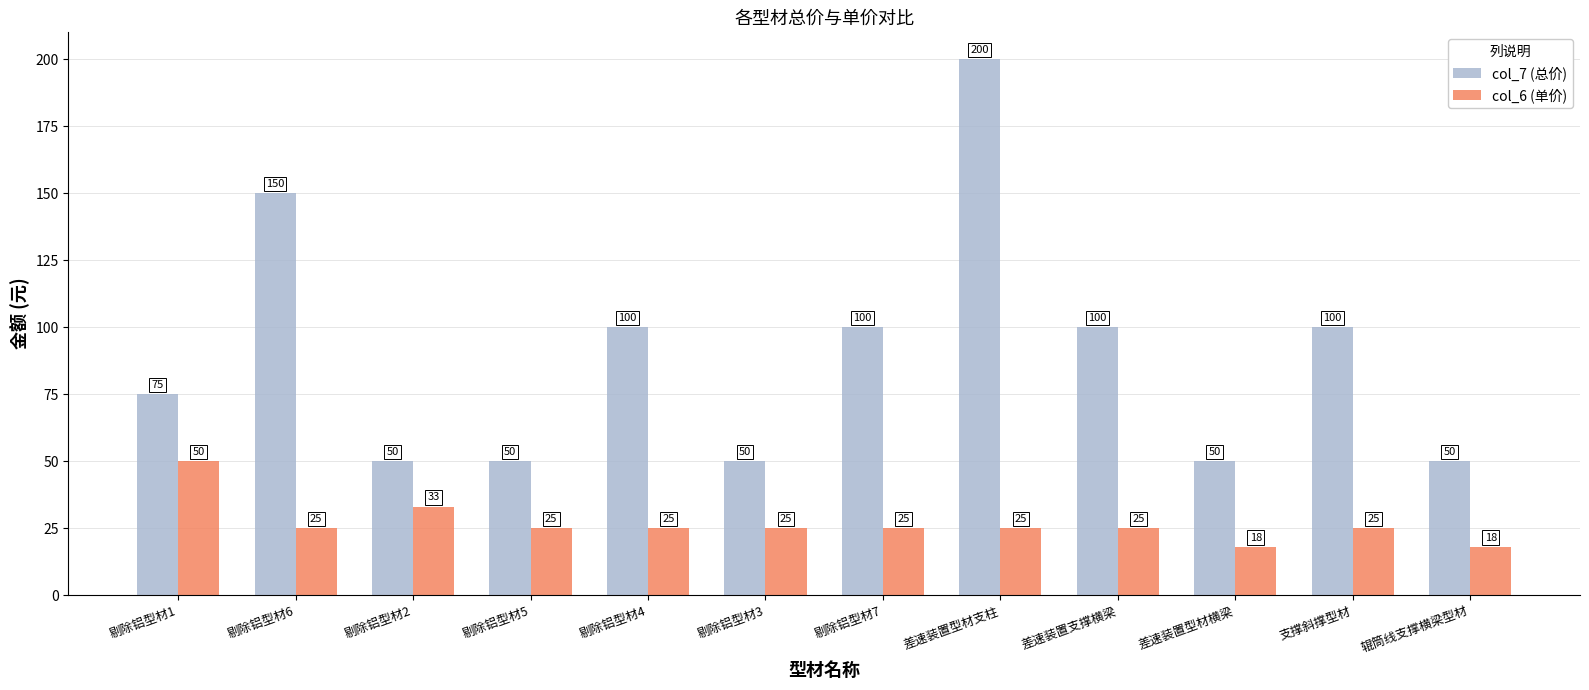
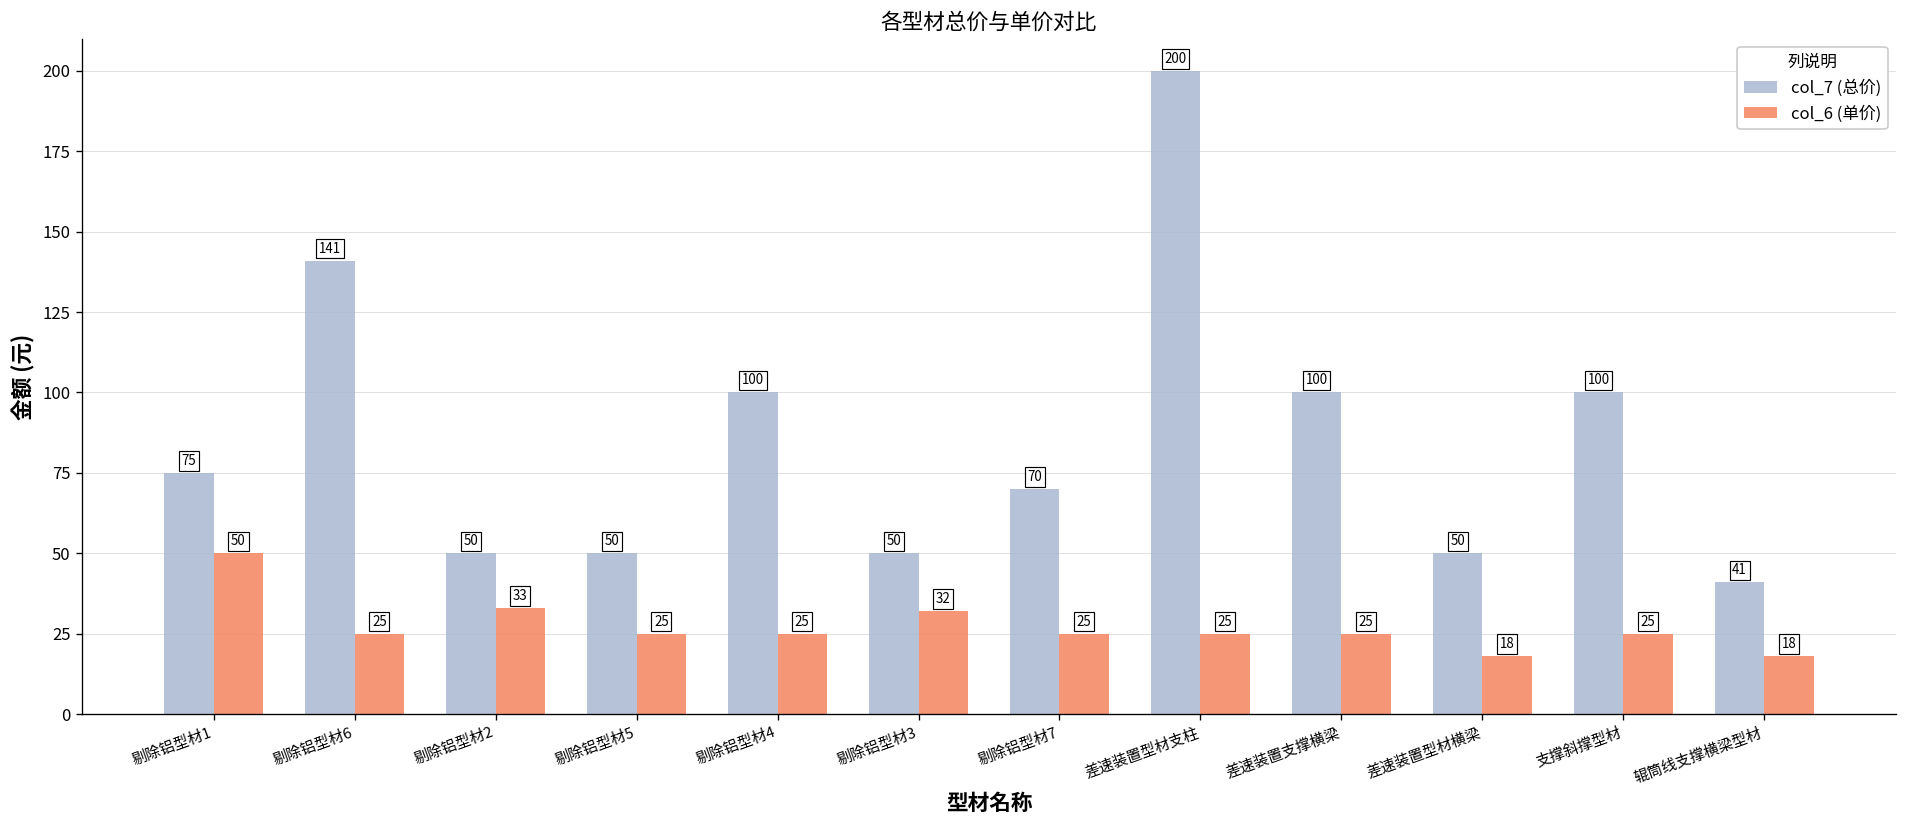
  {
    "col_7 (总价)": {
-     "剔除铝型材6": 150,
-     "剔除铝型材7": 100,
-     "辊筒线支撑横梁型材": 50
+     "剔除铝型材6": 141,
+     "剔除铝型材7": 70,
+     "辊筒线支撑横梁型材": 41
    },
    "col_6 (单价)": {
-     "剔除铝型材3": 25
+     "剔除铝型材3": 32
    }
  }
